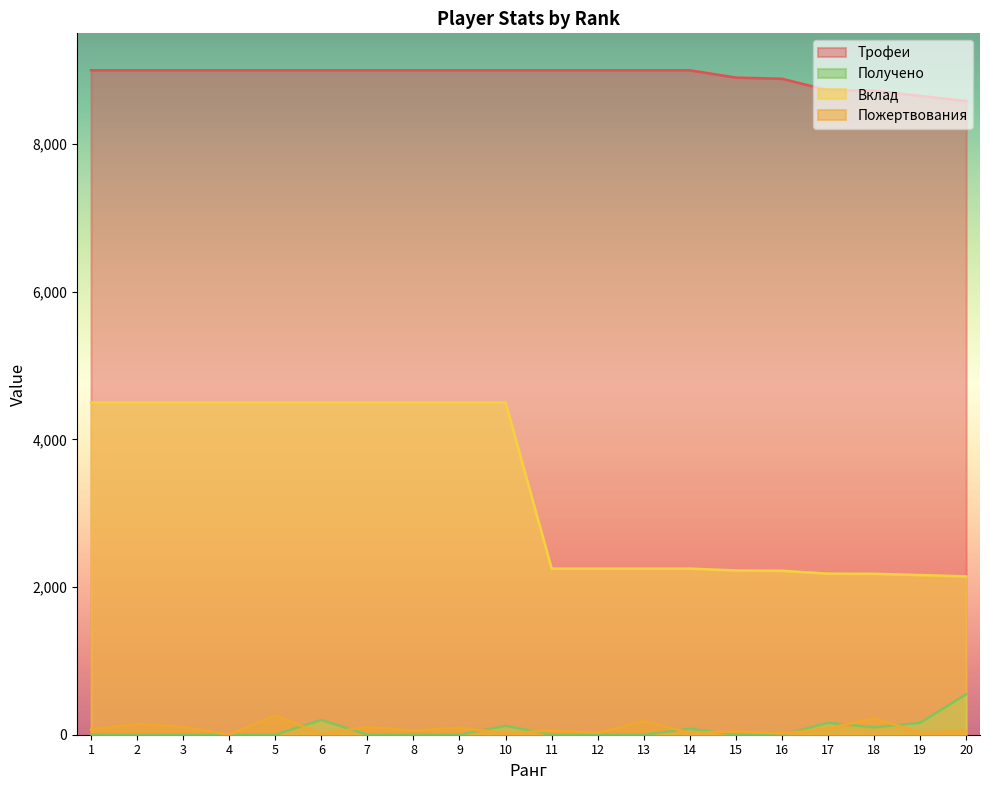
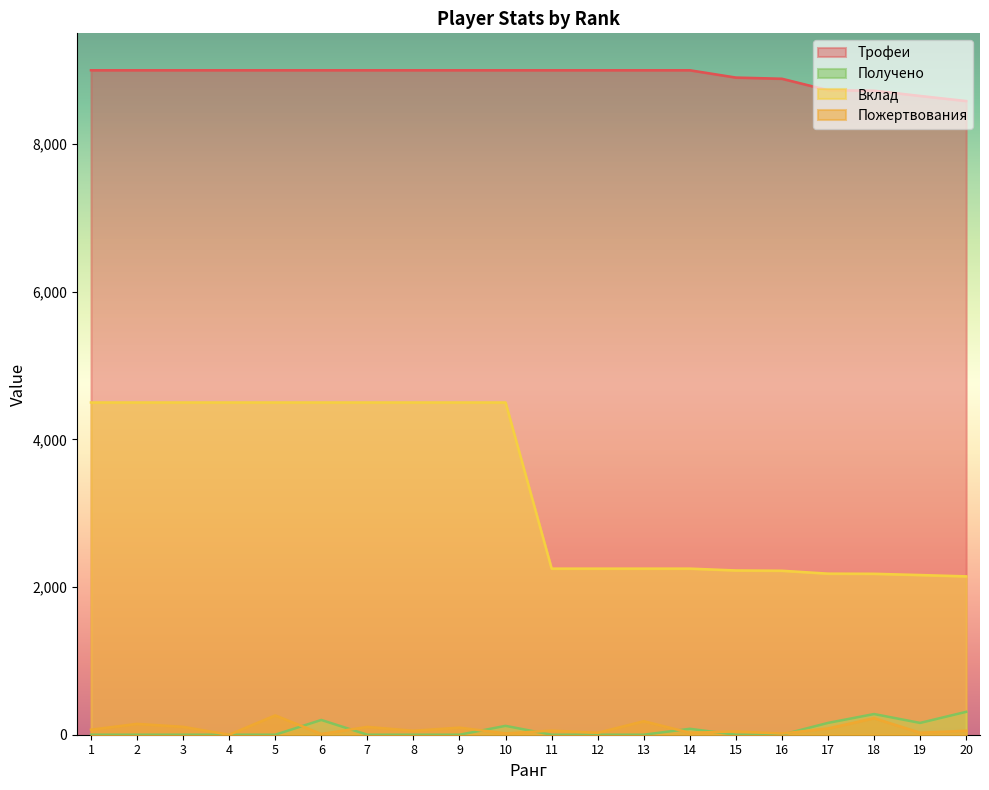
  {
    "Трофеи": {
      "1": "9,000",
      "2": "9,000",
      "3": "9,000",
      "4": "9,000",
      "5": "9,000",
      "6": "9,000",
      "7": "9,000",
      "8": "9,000",
      "9": "9,000",
      "10": "9,000",
      "11": "9,000",
      "12": "9,000",
      "13": "9,000",
      "14": "9,000",
      "15": "8,900",
      "16": "8,900"
    },
    "Получено": {
      "1": "0",
      "2": "0",
      "3": "0",
      "5": "0",
      "6": "200",
      "7": "0",
      "8": "0",
      "9": "0",
      "10": "100",
      "11": "0",
      "13": "0",
      "14": "100",
      "15": "0",
      "17": "200",
-     "18": "100",
+     "18": "300",
      "19": "200",
-     "20": "500"
+     "20": "300"
    }
  }
